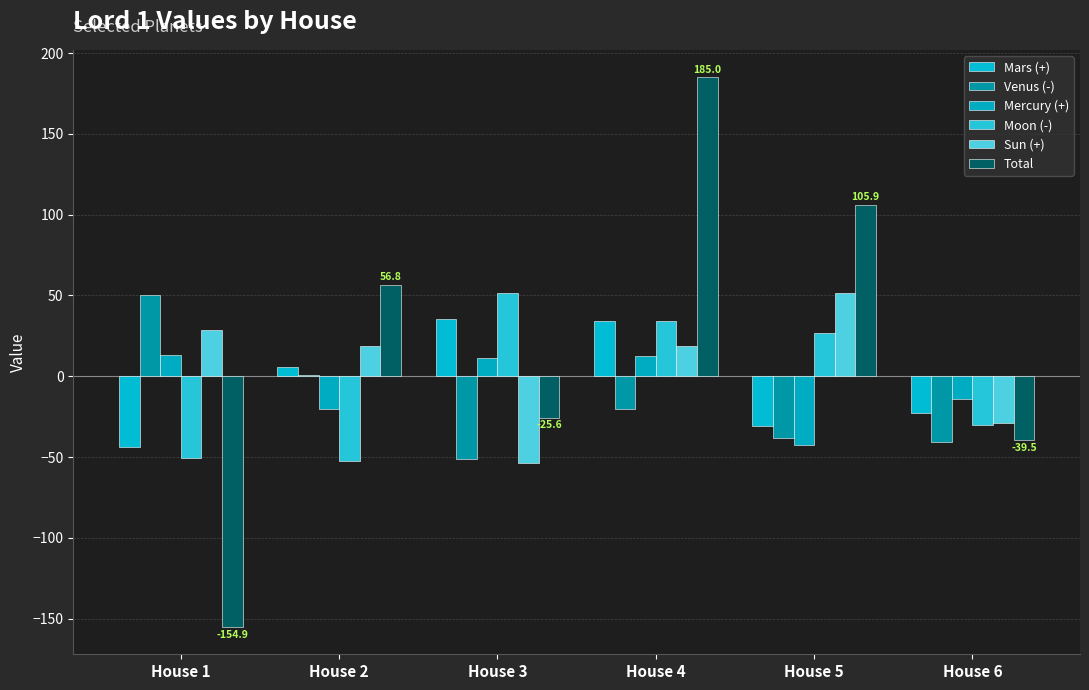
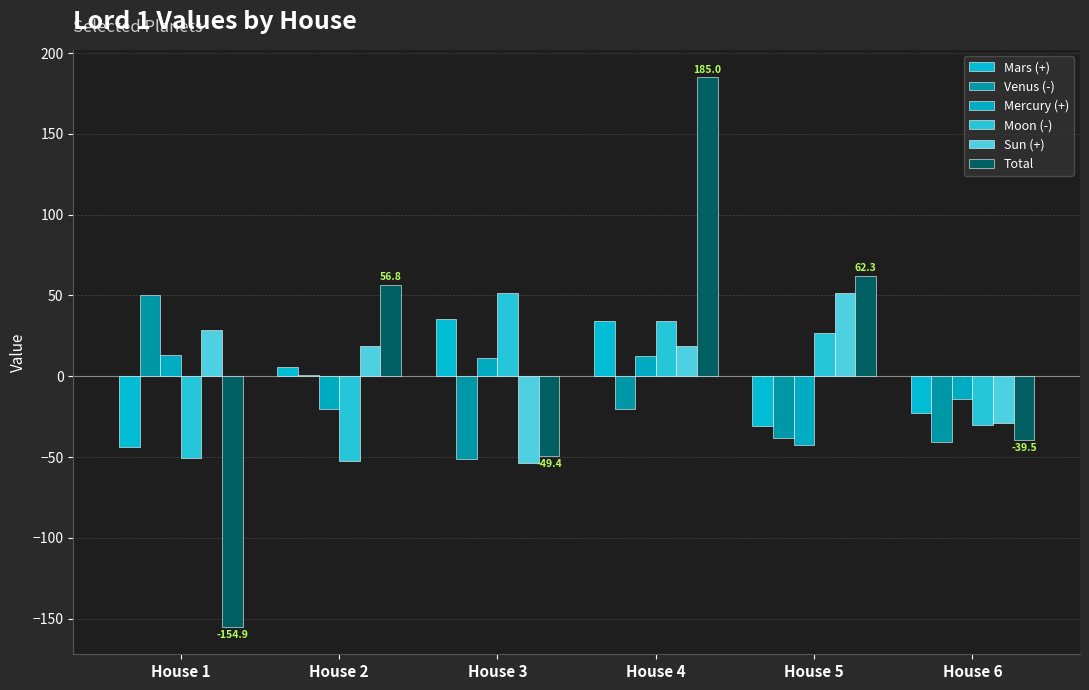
  {
    "Total": {
      "House 1": -154.9,
      "House 2": 56.8,
-     "House 3": -25.6,
+     "House 3": -49.4,
      "House 4": 185.0,
-     "House 5": 105.9,
+     "House 5": 62.3,
      "House 6": -39.5
    }
  }
